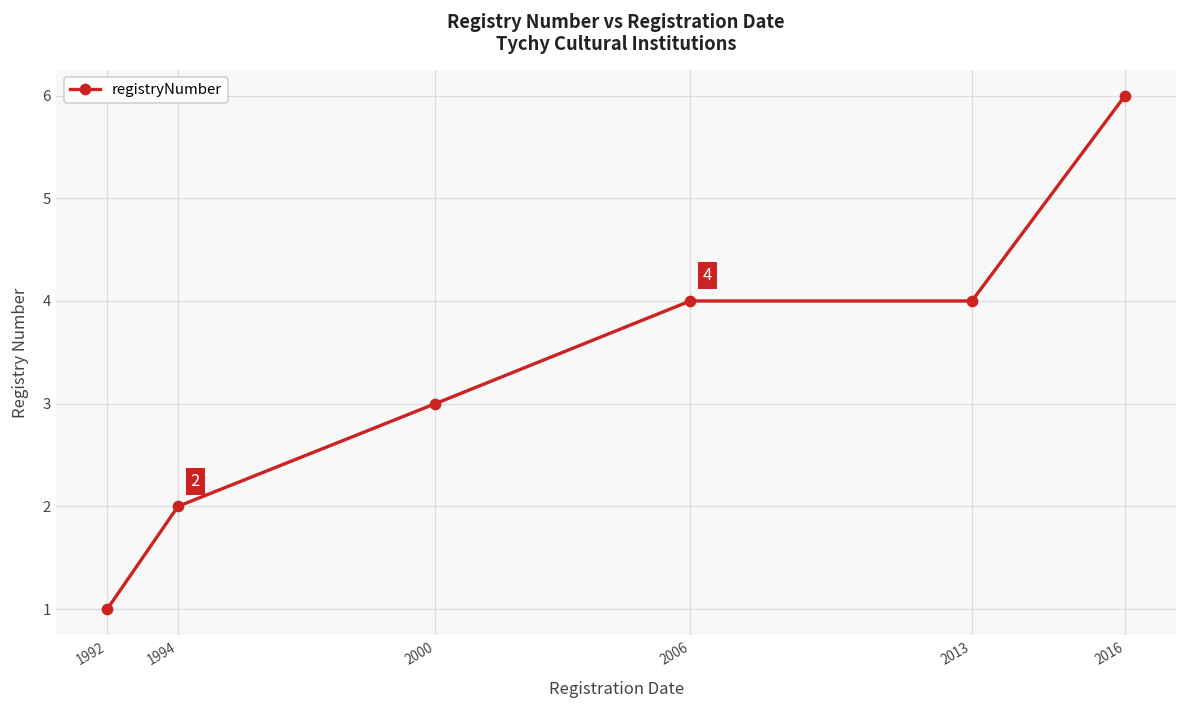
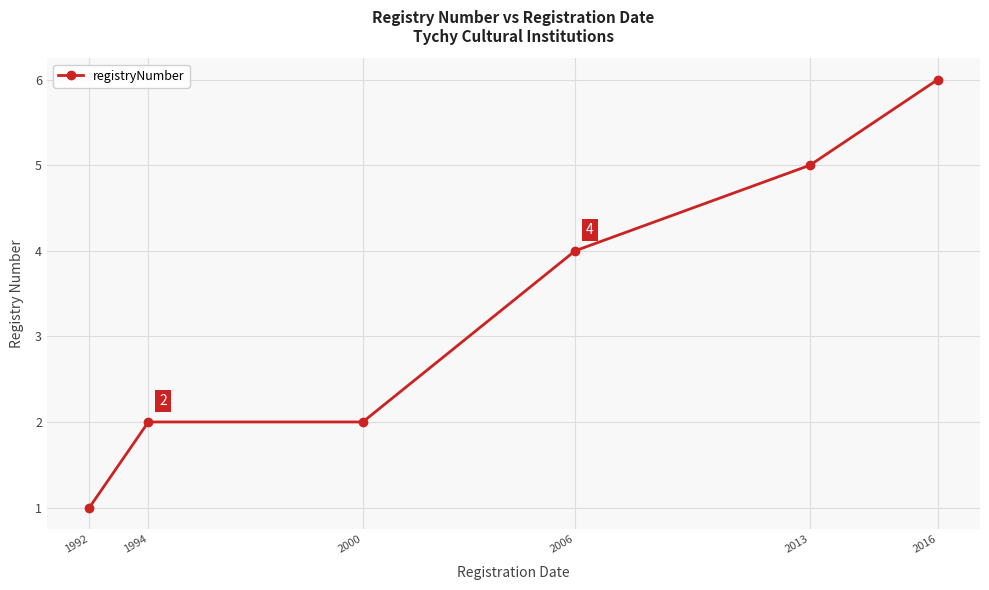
  {
    "1992": 1,
-   "2000": 3,
-   "2013": 4,
+   "2000": 2,
+   "2013": 5,
    "2016": 6
  }
